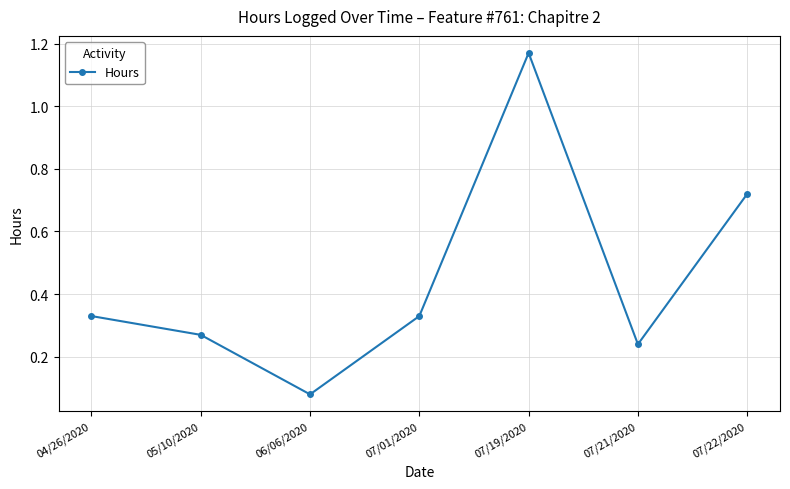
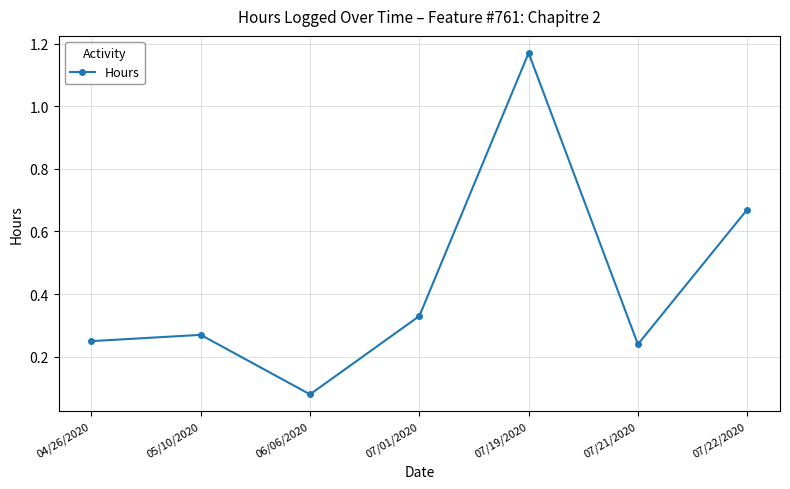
  {
-   "04/26/2020": 0.33,
+   "04/26/2020": 0.25,
    "05/10/2020": 0.27,
    "06/06/2020": 0.08,
    "07/01/2020": 0.33,
    "07/19/2020": 1.17,
    "07/21/2020": 0.24,
-   "07/22/2020": 0.72
+   "07/22/2020": 0.67
  }
